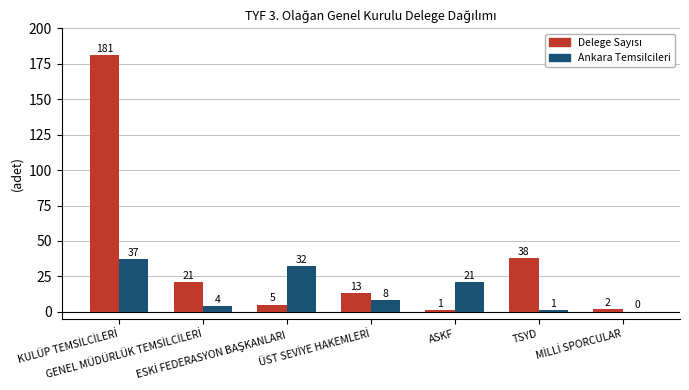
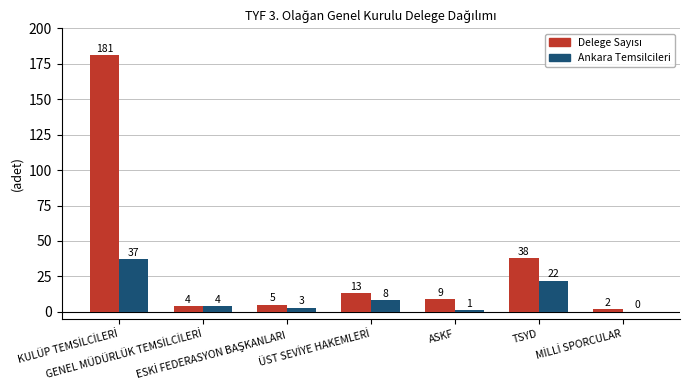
  {
    "Delege Sayısı": {
      "KULÜP TEMSİLCİLERİ": 181,
-     "GENEL MÜDÜRLÜK TEMSİLCİLERİ": 21,
+     "GENEL MÜDÜRLÜK TEMSİLCİLERİ": 4,
      "ESKİ FEDERASYON BAŞKANLARI": 5,
      "ÜST SEVİYE HAKEMLERİ": 13,
-     "ASKF": 1,
+     "ASKF": 9,
      "TSYD": 38,
      "MİLLİ SPORCULAR": 2
    },
    "Ankara Temsilcileri": {
      "KULÜP TEMSİLCİLERİ": 37,
      "GENEL MÜDÜRLÜK TEMSİLCİLERİ": 4,
-     "ESKİ FEDERASYON BAŞKANLARI": 32,
+     "ESKİ FEDERASYON BAŞKANLARI": 3,
      "ÜST SEVİYE HAKEMLERİ": 8,
-     "ASKF": 21,
-     "TSYD": 1,
+     "ASKF": 1,
+     "TSYD": 22,
      "MİLLİ SPORCULAR": 0
    }
  }
